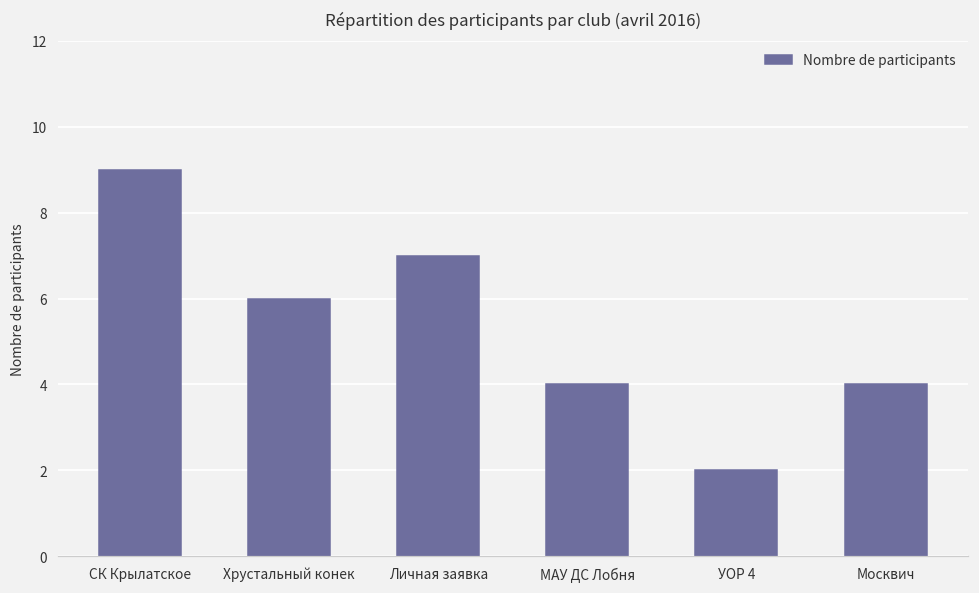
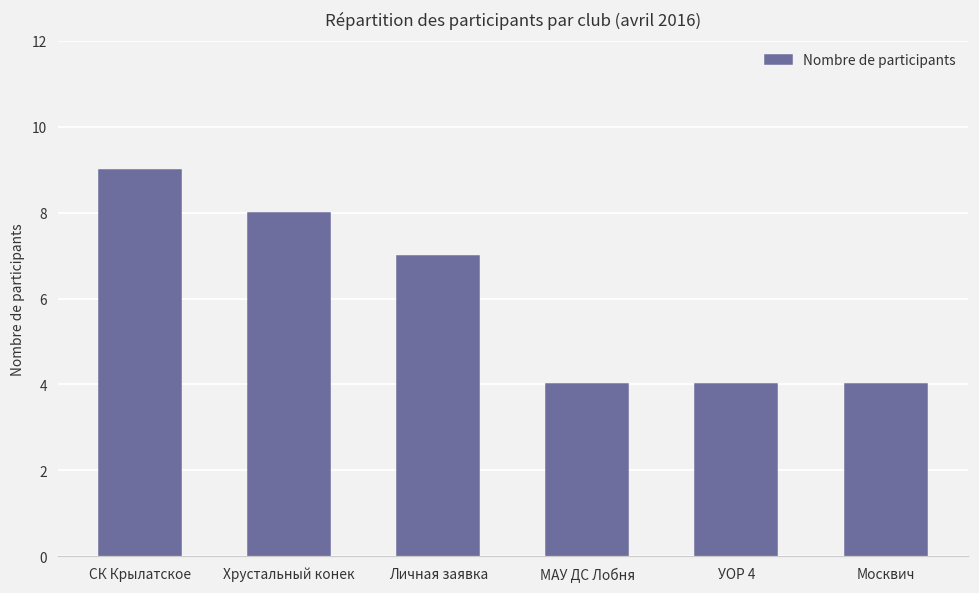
  {
    "СК Крылатское": 9,
-   "Хрустальный конек": 6,
+   "Хрустальный конек": 8,
    "Личная заявка": 7,
    "МАУ ДС Лобня": 4,
-   "УОР 4": 2,
+   "УОР 4": 4,
    "Москвич": 4
  }
